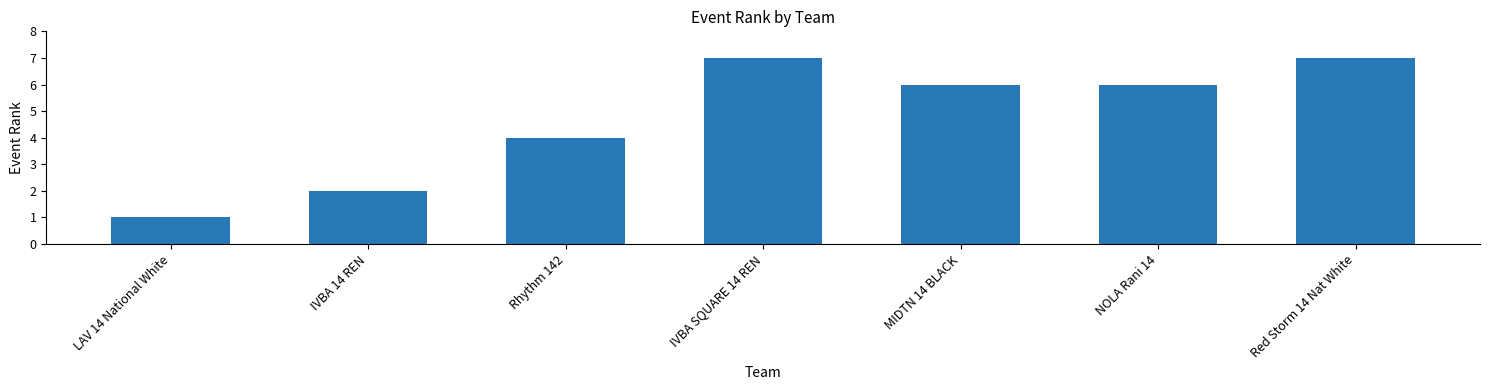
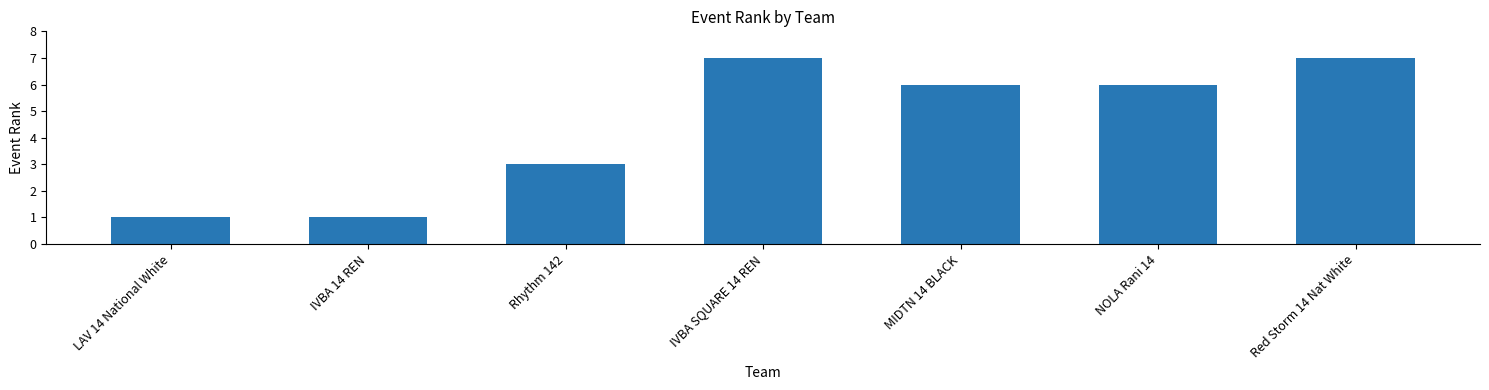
  {
    "LAV 14 National White": 1,
-   "IVBA 14 REN": 2,
-   "Rhythm 142": 4,
+   "IVBA 14 REN": 1,
+   "Rhythm 142": 3,
    "IVBA SQUARE 14 REN": 7,
    "MIDTN 14 BLACK": 6,
    "NOLA Rani 14": 6,
    "Red Storm 14 Nat White": 7
  }
